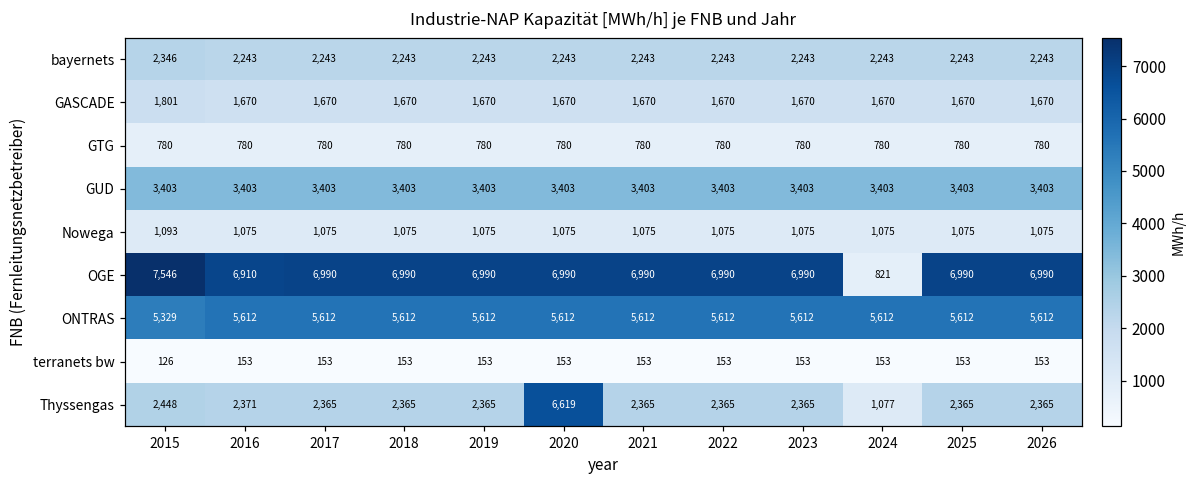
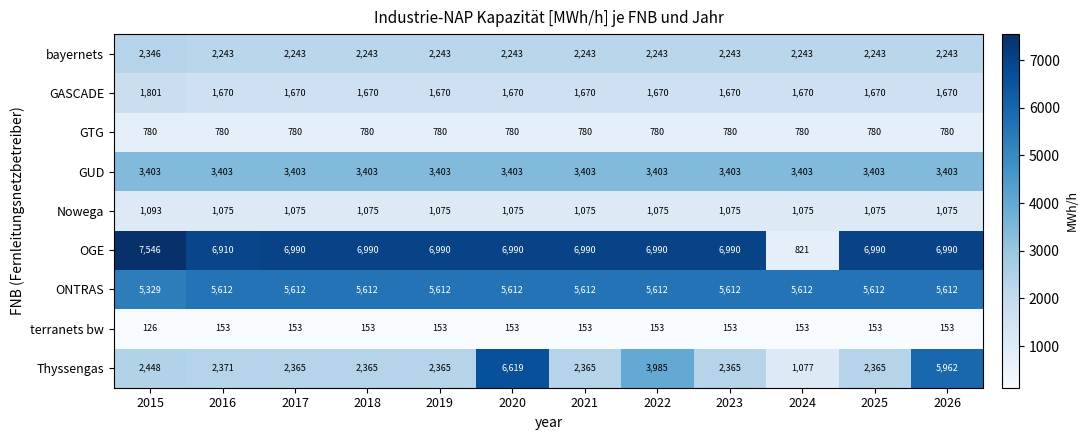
  {
    "bayernets": {
      "2015": "2,346",
      "2016": "2,243",
      "2017": "2,243",
      "2018": "2,243",
      "2019": "2,243",
      "2020": "2,243",
      "2021": "2,243",
      "2022": "2,243",
      "2023": "2,243",
      "2024": "2,243",
      "2025": "2,243",
      "2026": "2,243"
    },
    "GASCADE": {
      "2015": "1,801",
      "2016": "1,670",
      "2017": "1,670",
      "2018": "1,670",
      "2019": "1,670",
      "2020": "1,670",
      "2021": "1,670",
      "2022": "1,670",
      "2023": "1,670",
      "2024": "1,670",
      "2025": "1,670",
      "2026": "1,670"
    },
    "GTG": {
      "2015": "780",
      "2016": "780",
      "2017": "780",
      "2018": "780",
      "2019": "780",
      "2020": "780",
      "2021": "780",
      "2022": "780",
      "2023": "780",
      "2024": "780",
      "2025": "780",
      "2026": "780"
    },
    "GUD": {
      "2015": "3,403",
      "2016": "3,403",
      "2017": "3,403",
      "2018": "3,403",
      "2019": "3,403",
      "2020": "3,403",
      "2021": "3,403",
      "2022": "3,403",
      "2023": "3,403",
      "2024": "3,403",
      "2025": "3,403",
      "2026": "3,403"
    },
    "Nowega": {
      "2015": "1,093",
      "2016": "1,075",
      "2017": "1,075",
      "2018": "1,075",
      "2019": "1,075",
      "2020": "1,075",
      "2021": "1,075",
      "2022": "1,075",
      "2023": "1,075",
      "2024": "1,075",
      "2025": "1,075",
      "2026": "1,075"
    },
    "OGE": {
      "2015": "7,546",
      "2016": "6,910",
      "2017": "6,990",
      "2018": "6,990",
      "2019": "6,990",
      "2020": "6,990",
      "2021": "6,990",
      "2022": "6,990",
      "2023": "6,990",
      "2024": "821",
      "2025": "6,990",
      "2026": "6,990"
    },
    "ONTRAS": {
      "2015": "5,329",
      "2016": "5,612",
      "2017": "5,612",
      "2018": "5,612",
      "2019": "5,612",
      "2020": "5,612",
      "2021": "5,612",
      "2022": "5,612",
      "2023": "5,612",
      "2024": "5,612",
      "2025": "5,612",
      "2026": "5,612"
    },
    "terranets bw": {
      "2015": "126",
      "2016": "153",
      "2017": "153",
      "2018": "153",
      "2019": "153",
      "2020": "153",
      "2021": "153",
      "2022": "153",
      "2023": "153",
      "2024": "153",
      "2025": "153",
      "2026": "153"
    },
    "Thyssengas": {
      "2015": "2,448",
      "2016": "2,371",
      "2017": "2,365",
      "2018": "2,365",
      "2019": "2,365",
      "2020": "6,619",
      "2021": "2,365",
-     "2022": "2,365",
+     "2022": "3,985",
      "2023": "2,365",
      "2024": "1,077",
      "2025": "2,365",
-     "2026": "2,365"
+     "2026": "5,962"
    }
  }
